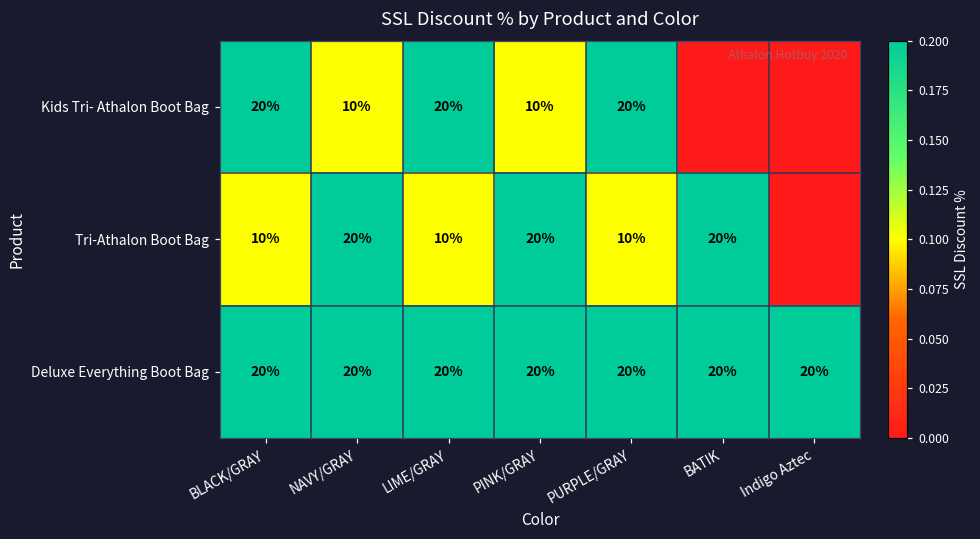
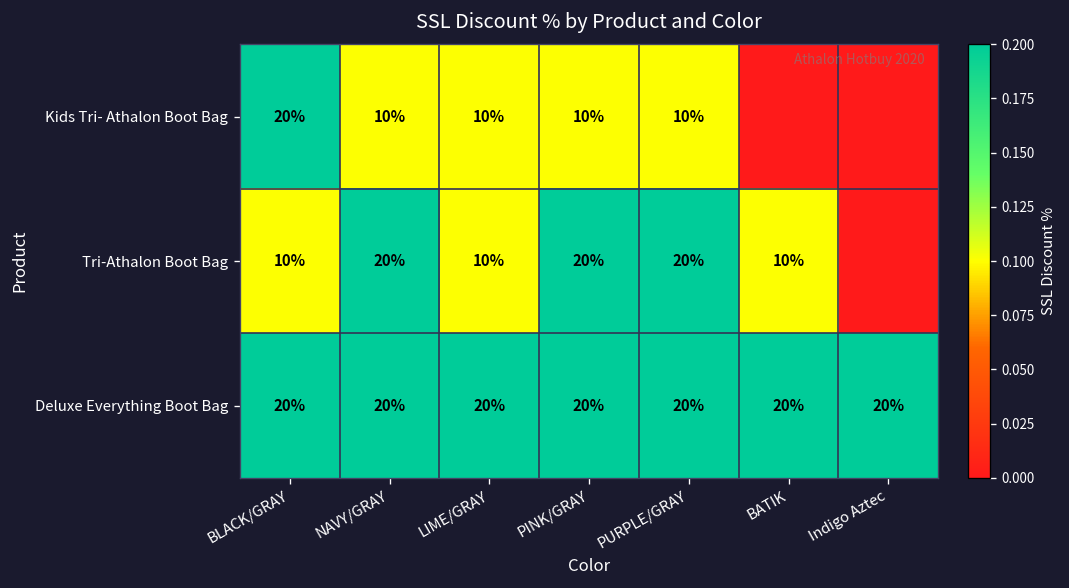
  {
    "Kids Tri- Athalon Boot Bag": {
      "BLACK/GRAY": "20%",
      "NAVY/GRAY": "10%",
-     "LIME/GRAY": "20%",
+     "LIME/GRAY": "10%",
      "PINK/GRAY": "10%",
-     "PURPLE/GRAY": "20%",
+     "PURPLE/GRAY": "10%",
      "Indigo Aztec": "2020"
    },
    "Tri-Athalon Boot Bag": {
      "BLACK/GRAY": "10%",
      "NAVY/GRAY": "20%",
      "LIME/GRAY": "10%",
      "PINK/GRAY": "20%",
-     "PURPLE/GRAY": "10%",
-     "BATIK": "20%"
+     "PURPLE/GRAY": "20%",
+     "BATIK": "10%"
    },
    "Deluxe Everything Boot Bag": {
      "BLACK/GRAY": "20%",
      "NAVY/GRAY": "20%",
      "LIME/GRAY": "20%",
      "PINK/GRAY": "20%",
      "PURPLE/GRAY": "20%",
      "BATIK": "20%",
      "Indigo Aztec": "20%"
    }
  }
